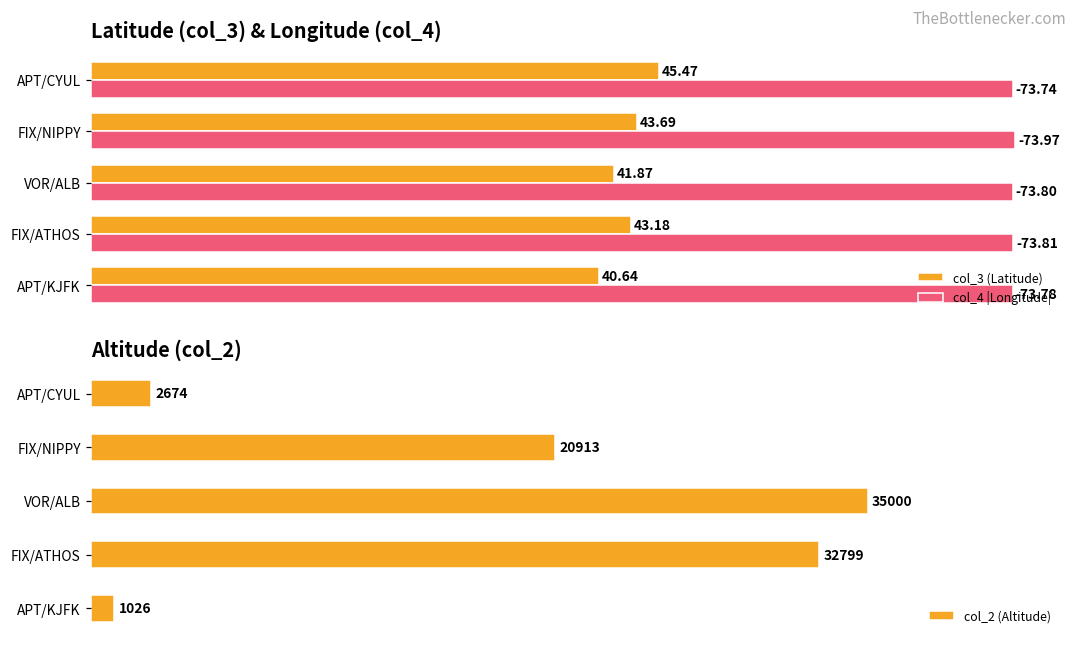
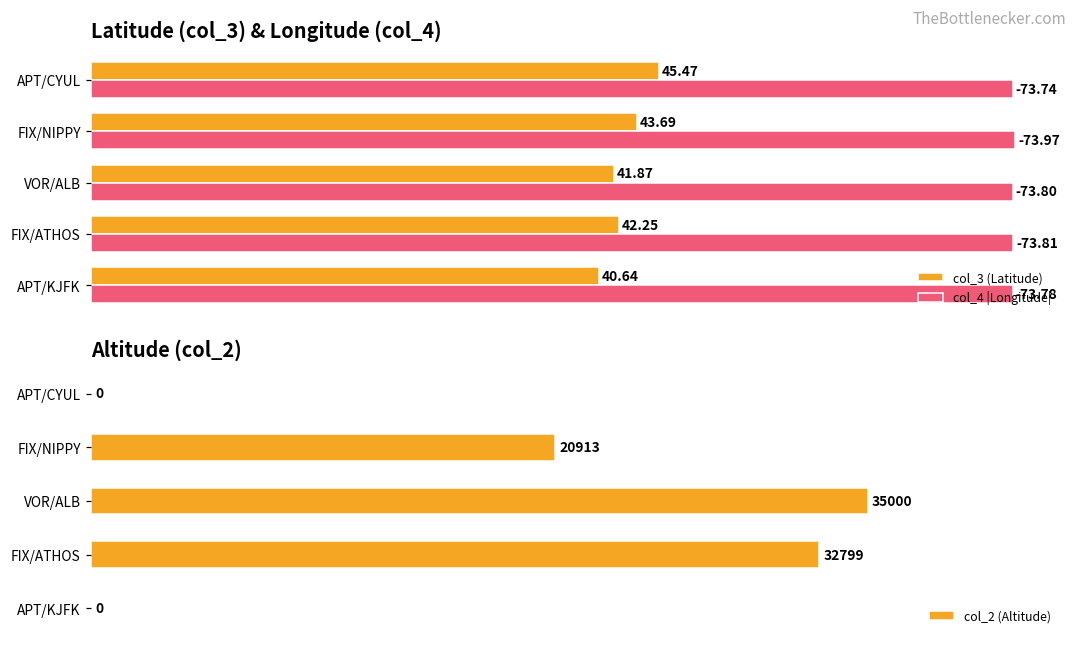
  {
    "Latitude (col_3) & Longitude (col_4)": {
      "col_3 (Latitude)": {
        "APT/CYUL": 45.47,
        "FIX/NIPPY": 43.69,
        "VOR/ALB": 41.87,
-       "FIX/ATHOS": 43.18,
+       "FIX/ATHOS": 42.25,
        "APT/KJFK": 40.64
      }
    },
    "Altitude (col_2)": {
-     "APT/CYUL": 2674,
+     "APT/CYUL": 0,
      "FIX/NIPPY": 20913,
      "VOR/ALB": 35000,
      "FIX/ATHOS": 32799,
-     "APT/KJFK": 1026
+     "APT/KJFK": 0
    }
  }
